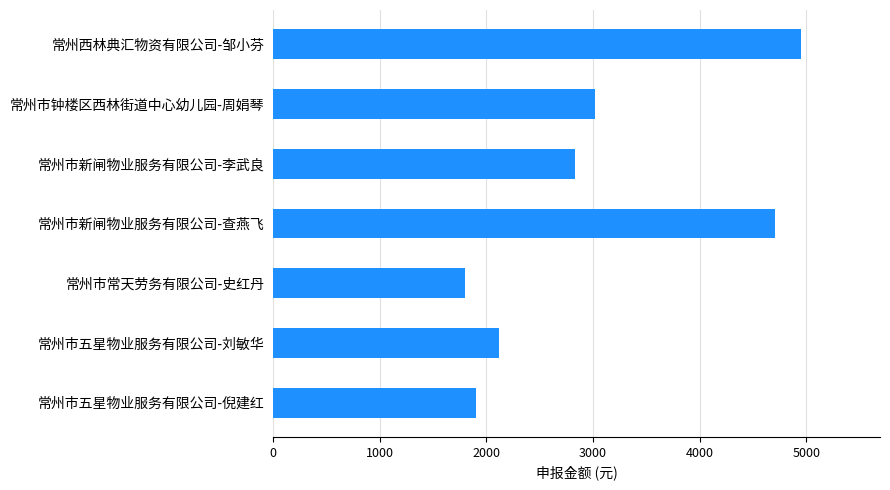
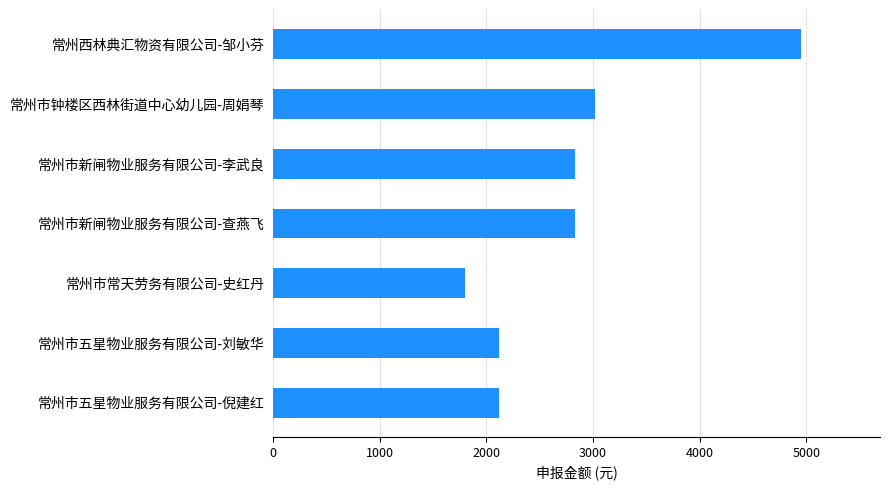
  {
    "常州西林典汇物资有限公司-邹小芬": 4950,
    "常州市钟楼区西林街道中心幼儿园-周娟琴": 3020,
    "常州市新闸物业服务有限公司-李武良": 2830,
-   "常州市新闸物业服务有限公司-查燕飞": 4710,
+   "常州市新闸物业服务有限公司-查燕飞": 2830,
    "常州市常天劳务有限公司-史红丹": 1810,
    "常州市五星物业服务有限公司-刘敏华": 2120,
-   "常州市五星物业服务有限公司-倪建红": 1900
+   "常州市五星物业服务有限公司-倪建红": 2120
  }
